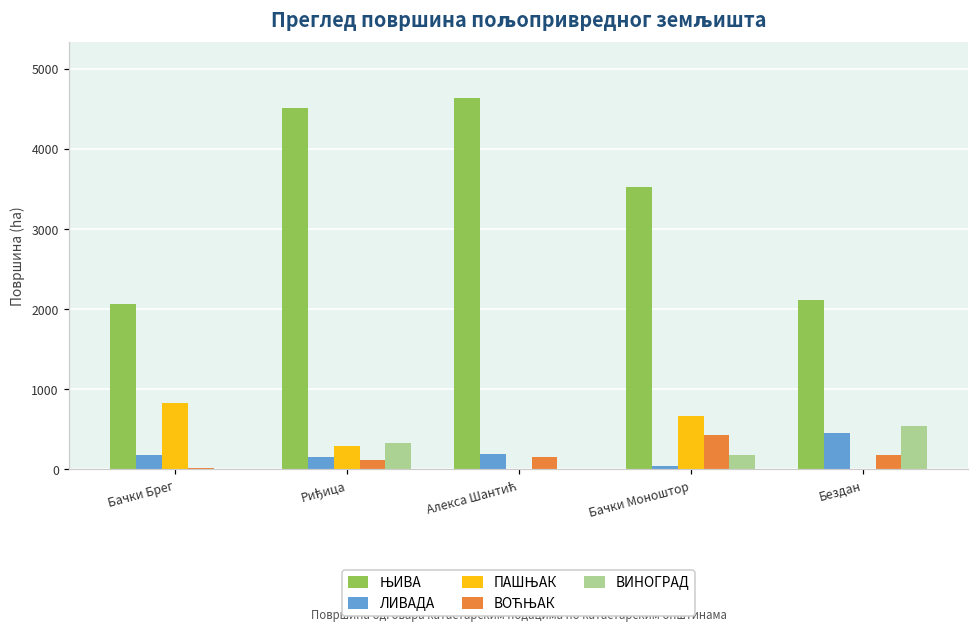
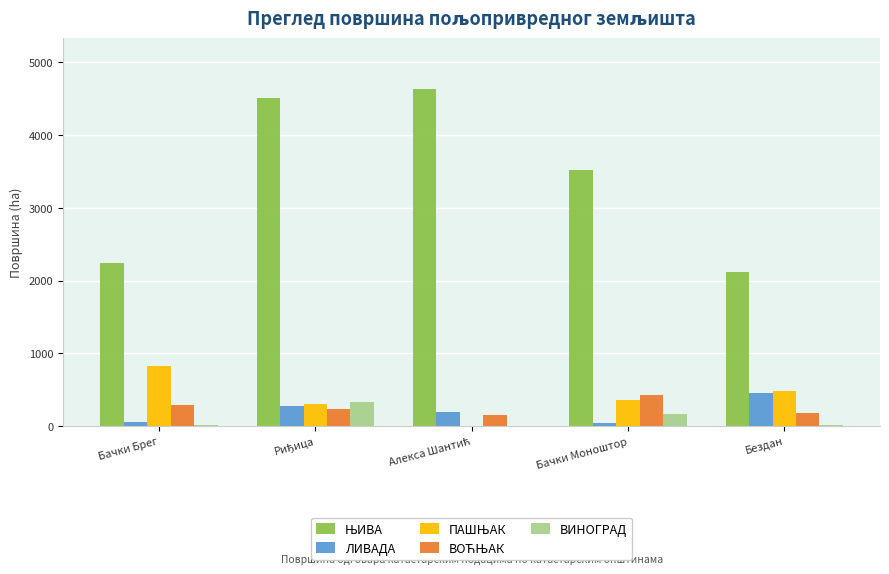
  {
    "ЊИВА": {
-     "Бачки Брег": 2100,
+     "Бачки Брег": 2200,
      "Риђица": 4500,
      "Алекса Шантић": 4600,
      "Бачки Моноштор": 3500,
      "Бездан": 2100
    },
    "ЛИВАДА": {
-     "Бачки Брег": 200,
-     "Риђица": 100,
+     "Бачки Брег": 100,
+     "Риђица": 300,
      "Алекса Шантић": 200,
      "Бачки Моноштор": 0,
      "Бездан": 500
    },
    "ПАШЊАК": {
      "Бачки Брег": 800,
      "Риђица": 300,
-     "Бачки Моноштор": 700,
-     "Бездан": 0
+     "Бачки Моноштор": 400,
+     "Бездан": 500
    },
    "ВОЋЊАК": {
-     "Бачки Брег": 0,
-     "Риђица": 100,
+     "Бачки Брег": 300,
+     "Риђица": 200,
      "Алекса Шантић": 200,
      "Бачки Моноштор": 400,
      "Бездан": 200
    },
    "ВИНОГРАД": {
      "Риђица": 300,
      "Бачки Моноштор": 200,
-     "Бездан": 500
+     "Бездан": 0
    }
  }
